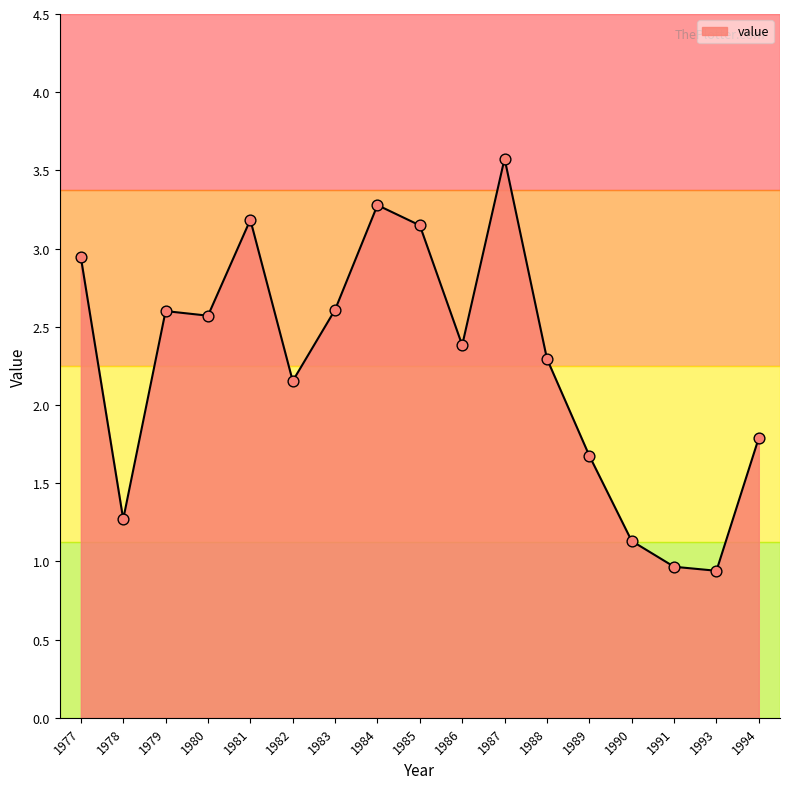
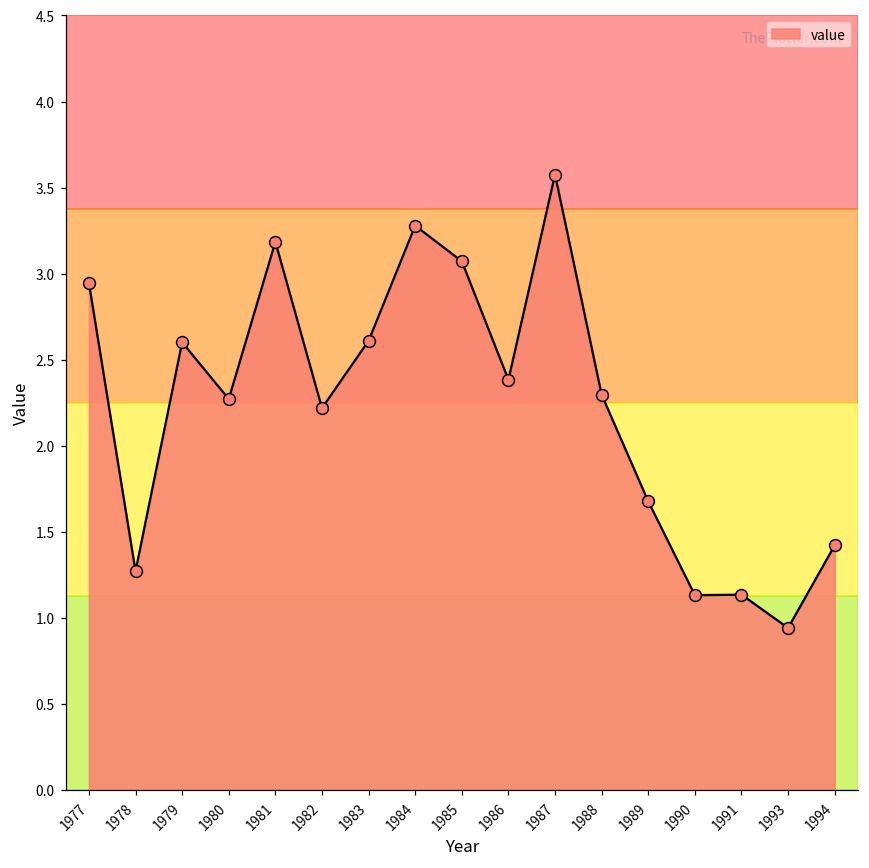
  {
    "1977": 2.94,
    "1978": 1.27,
    "1979": 2.60,
-   "1980": 2.57,
+   "1980": 2.27,
    "1981": 3.18,
-   "1982": 2.15,
+   "1982": 2.22,
    "1983": 2.61,
    "1984": 3.28,
-   "1985": 3.15,
+   "1985": 3.07,
    "1986": 2.38,
    "1987": 3.58,
    "1988": 2.30,
    "1989": 1.68,
    "1990": 1.13,
-   "1991": 0.97,
+   "1991": 1.13,
    "1993": 0.94,
-   "1994": 1.79
+   "1994": 1.42
  }
